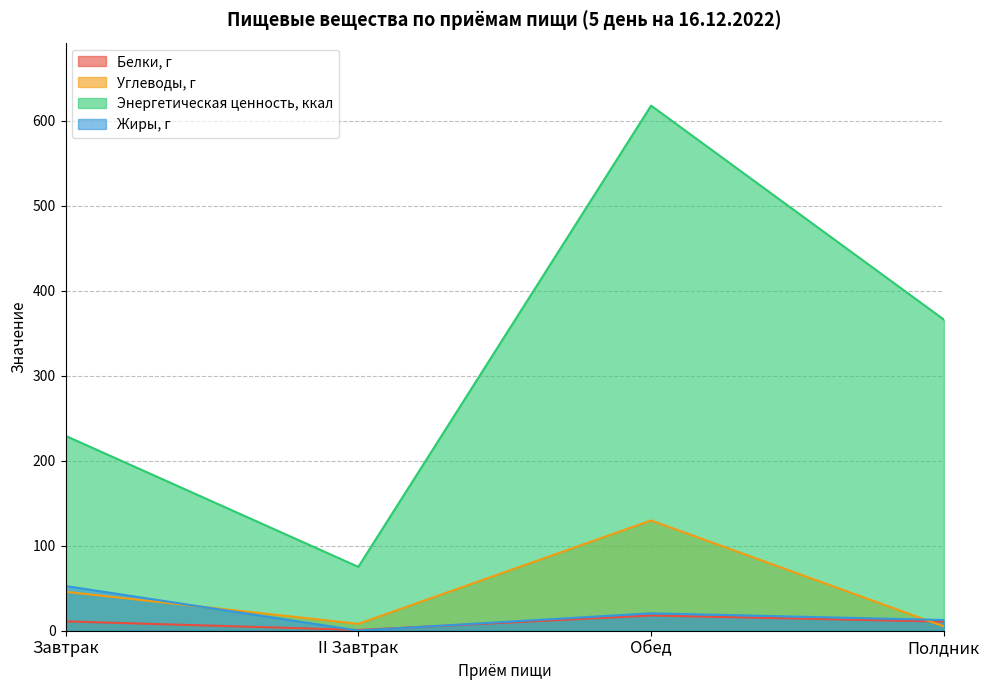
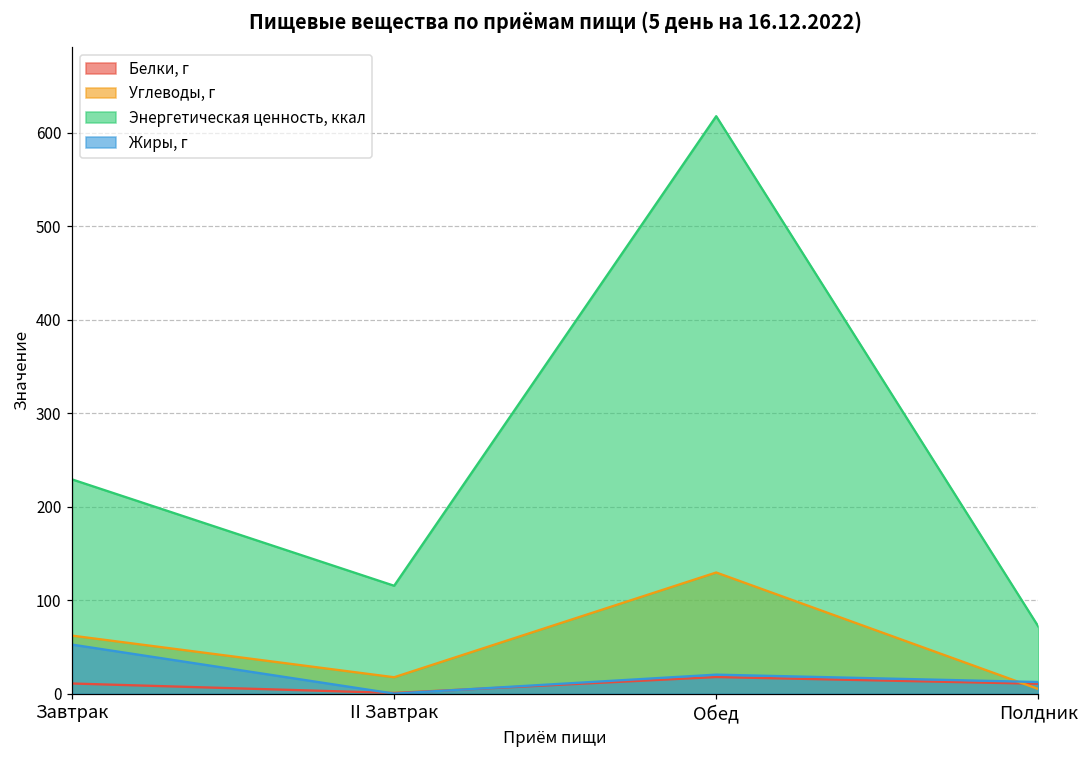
  {
    "Белки, г": {
      "Завтрак": 10
    },
    "Углеводы, г": {
-     "Завтрак": 50,
-     "II Завтрак": 10,
+     "Завтрак": 60,
+     "II Завтрак": 20,
      "Обед": 130,
      "Полдник": 10
    },
    "Энергетическая ценность, ккал": {
      "Завтрак": 230,
-     "II Завтрак": 80,
+     "II Завтрак": 120,
      "Обед": 620,
-     "Полдник": 370
+     "Полдник": 70
    },
    "Жиры, г": {
      "Завтрак": 50
    }
  }
